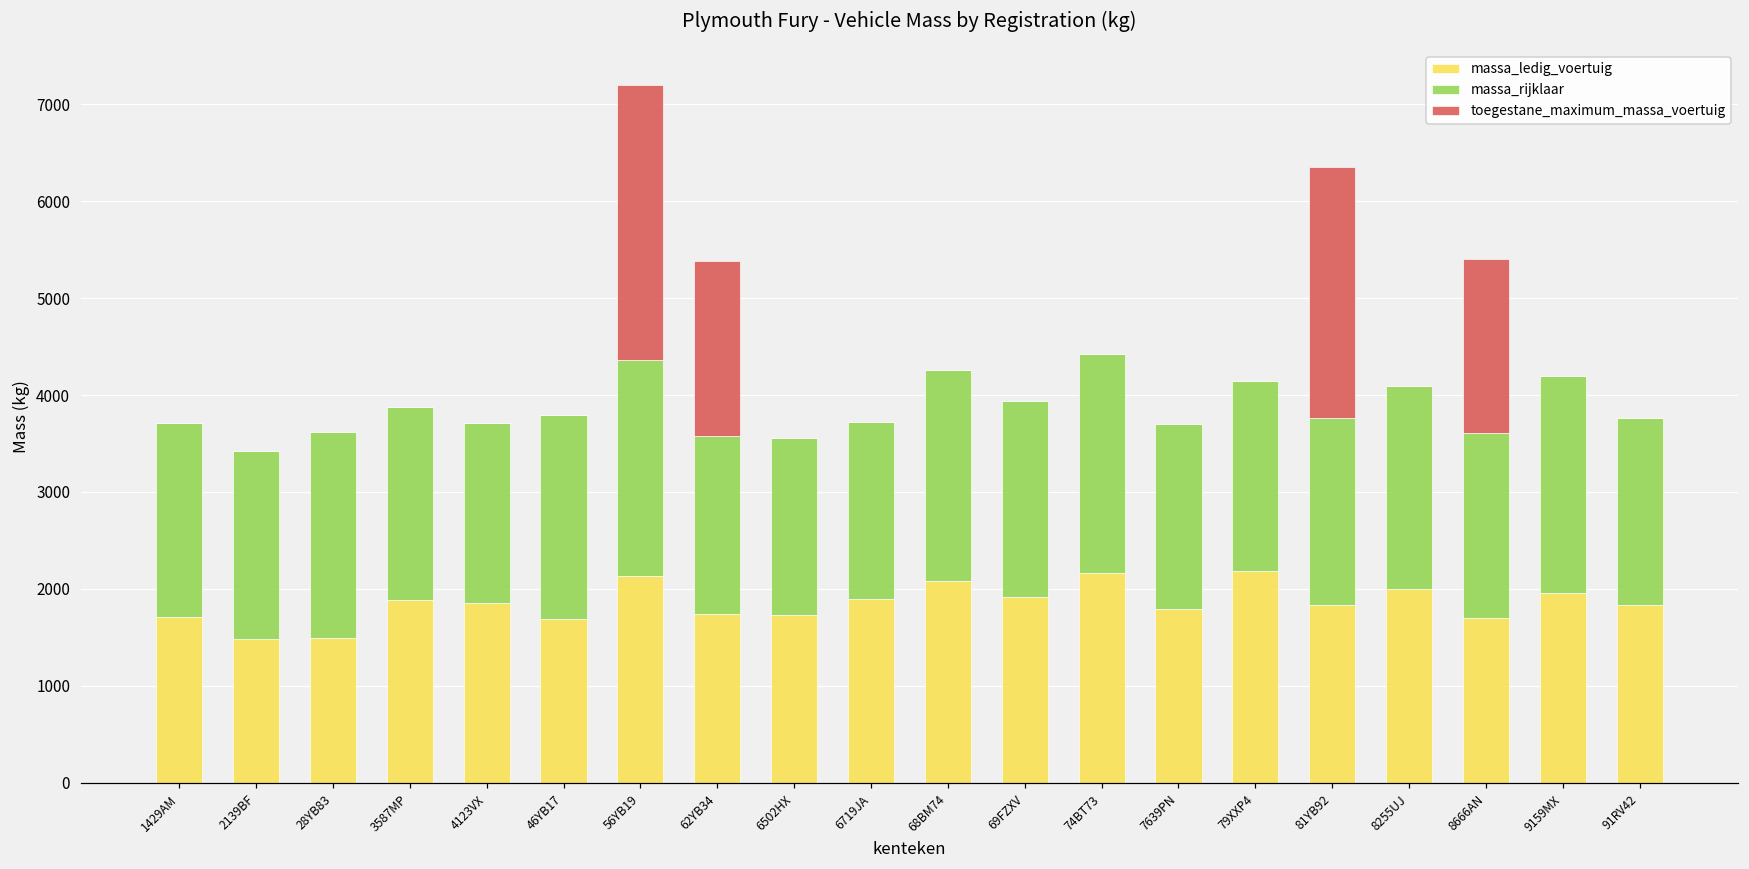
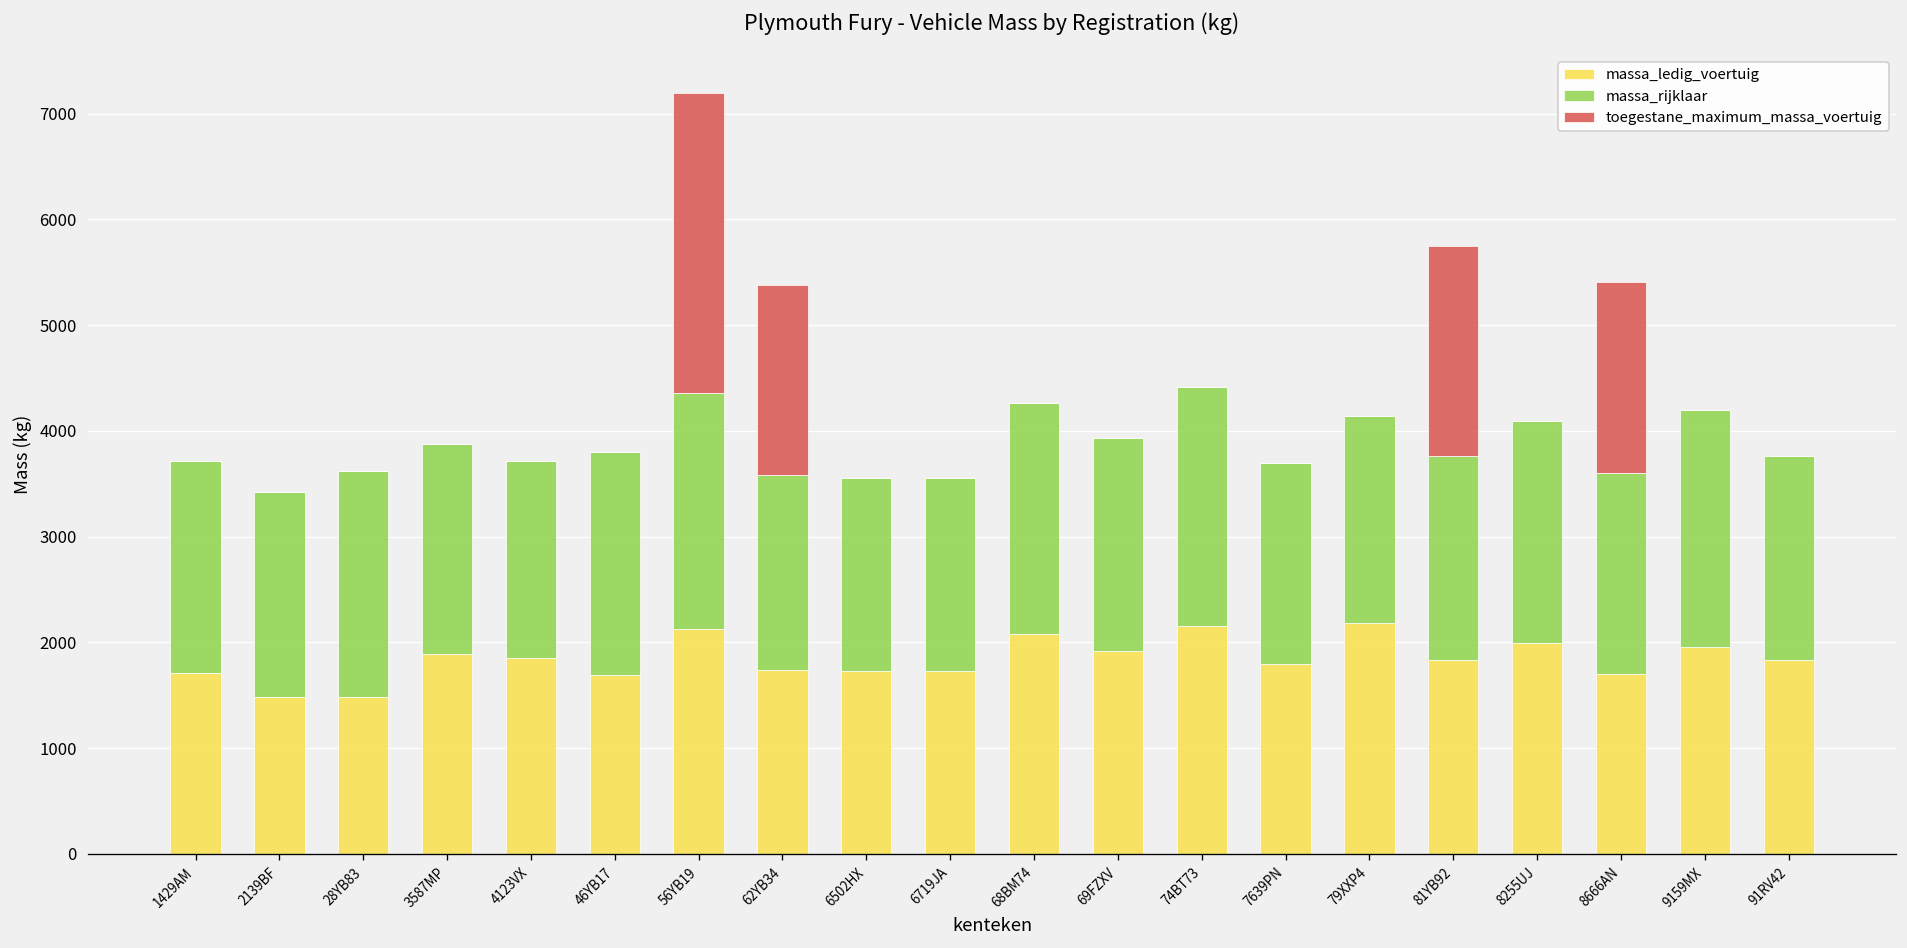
  {
    "massa_ledig_voertuig": {
      "1429AM": 1700,
      "2139BF": 1500,
      "28YB83": 1500,
      "3587MP": 1900,
      "4123VX": 1900,
      "46YB17": 1700,
      "56YB19": 2100,
      "62YB34": 1700,
      "6502HX": 1700,
-     "6719JA": 1900,
+     "6719JA": 1700,
      "68BM74": 2100,
      "69FZXV": 1900,
      "74BT73": 2200,
      "7639PN": 1800,
      "79XXP4": 2200,
      "81YB92": 1800,
      "8255UJ": 2000,
      "8666AN": 1700,
      "9159MX": 2000,
      "91RV42": 1800
    },
    "massa_rijklaar": {
      "1429AM": 2000,
      "2139BF": 1900,
      "28YB83": 2100,
      "3587MP": 2000,
      "4123VX": 1900,
      "46YB17": 2100,
      "56YB19": 2200,
      "62YB34": 1800,
      "6502HX": 1800,
      "6719JA": 1800,
      "68BM74": 2200,
      "69FZXV": 2000,
      "74BT73": 2300,
      "7639PN": 1900,
      "79XXP4": 2000,
      "81YB92": 1900,
      "8255UJ": 2100,
      "8666AN": 1900,
      "9159MX": 2200,
      "91RV42": 1900
    },
    "toegestane_maximum_massa_voertuig": {
      "1429AM": 0,
      "2139BF": 0,
      "28YB83": 0,
      "3587MP": 0,
      "4123VX": 0,
      "46YB17": 0,
      "56YB19": 2800,
      "62YB34": 1800,
      "6502HX": 0,
      "6719JA": 0,
      "68BM74": 0,
      "69FZXV": 0,
      "74BT73": 0,
      "7639PN": 0,
      "79XXP4": 0,
-     "81YB92": 2600,
+     "81YB92": 2000,
      "8255UJ": 0,
      "8666AN": 1800,
      "9159MX": 0,
      "91RV42": 0
    }
  }
